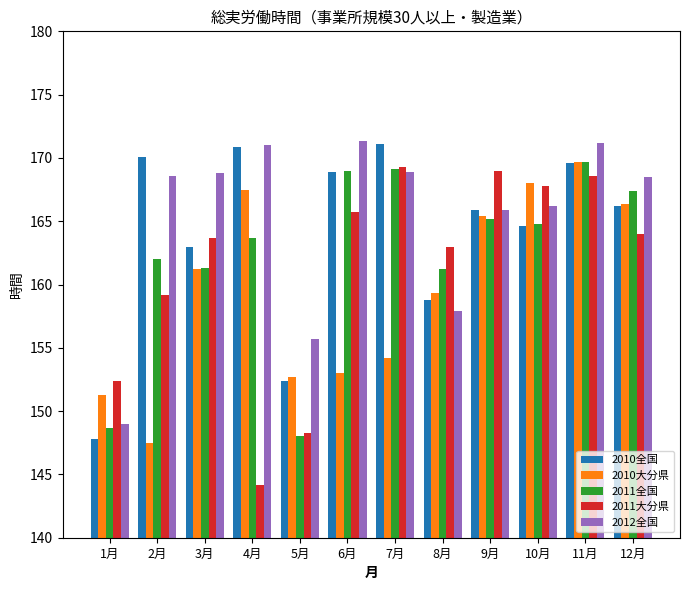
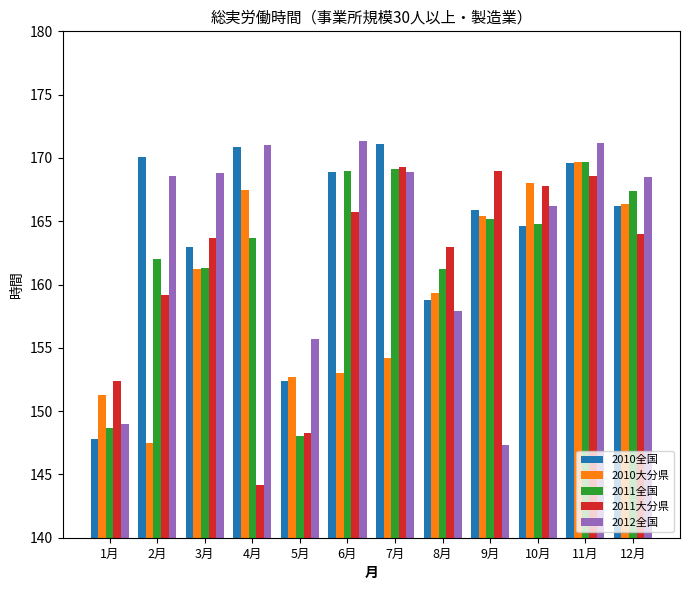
  {
    "2010全国": {
      "1月": 147.8,
      "2月": 170.1,
      "3月": 163.0,
      "4月": 170.9,
      "5月": 152.4,
      "6月": 168.9,
      "7月": 171.1,
      "8月": 158.8,
      "9月": 165.9,
      "10月": 164.6,
      "11月": 169.6,
      "12月": 166.2
    },
    "2010大分県": {
      "1月": 151.3,
      "2月": 147.5,
      "3月": 161.2,
      "4月": 167.5,
      "5月": 152.7,
      "6月": 153.0,
      "7月": 154.2,
      "8月": 159.3,
      "9月": 165.4,
      "10月": 168.0,
      "11月": 169.7,
      "12月": 166.4
    },
    "2011全国": {
      "1月": 148.7,
      "2月": 162.0,
      "3月": 161.3,
      "4月": 163.7,
      "5月": 148.0,
      "6月": 169.0,
      "7月": 169.1,
      "8月": 161.2,
      "9月": 165.2,
      "10月": 164.8,
      "11月": 169.7,
      "12月": 167.4
    },
    "2011大分県": {
      "1月": 152.4,
      "2月": 159.2,
      "3月": 163.7,
      "4月": 144.2,
      "5月": 148.3,
      "6月": 165.7,
      "7月": 169.3,
      "8月": 163.0,
      "9月": 169.0,
      "10月": 167.8,
      "11月": 168.6,
      "12月": 164.0
    },
    "2012全国": {
      "1月": 149.0,
      "2月": 168.6,
      "3月": 168.8,
      "4月": 171.0,
      "5月": 155.7,
      "6月": 171.3,
      "7月": 168.9,
      "8月": 157.9,
-     "9月": 165.9,
+     "9月": 147.3,
      "10月": 166.2,
      "11月": 171.2,
      "12月": 168.5
    }
  }
